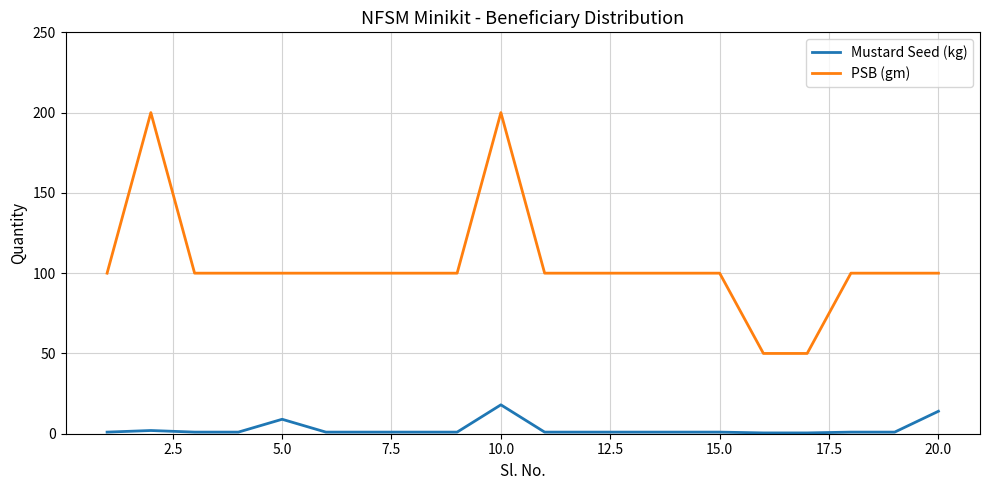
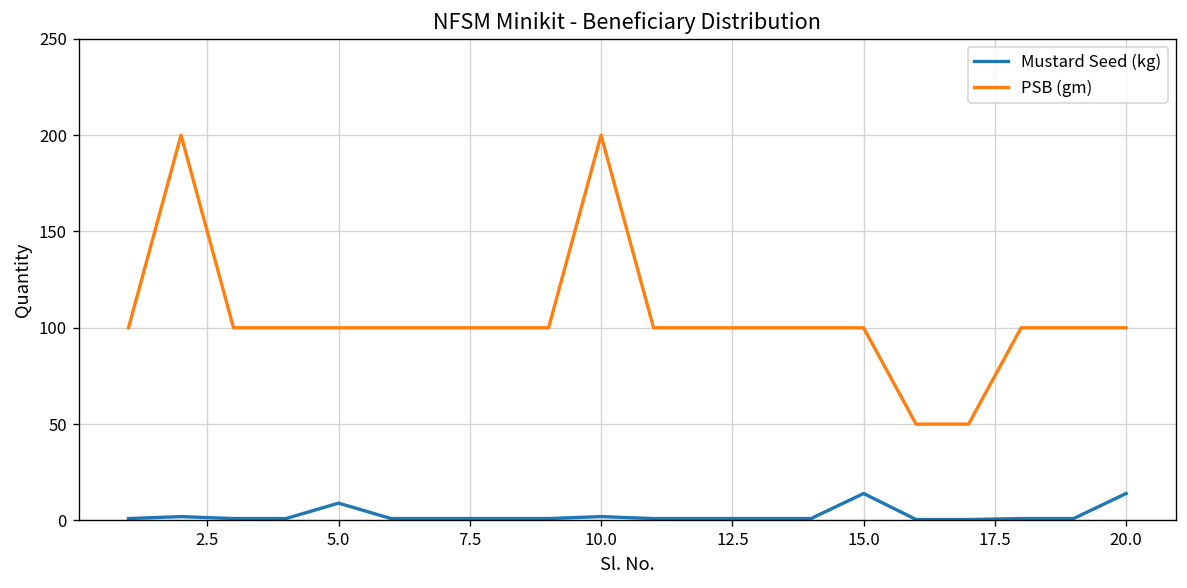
  {
    "Mustard Seed (kg)": {
      "5.0": 9,
-     "10.0": 18,
-     "15.0": 1,
+     "10.0": 2,
+     "15.0": 14,
      "20.0": 14
    },
    "PSB (gm)": {
      "5.0": 100,
      "10.0": 200,
      "15.0": 100,
      "20.0": 100
    }
  }
